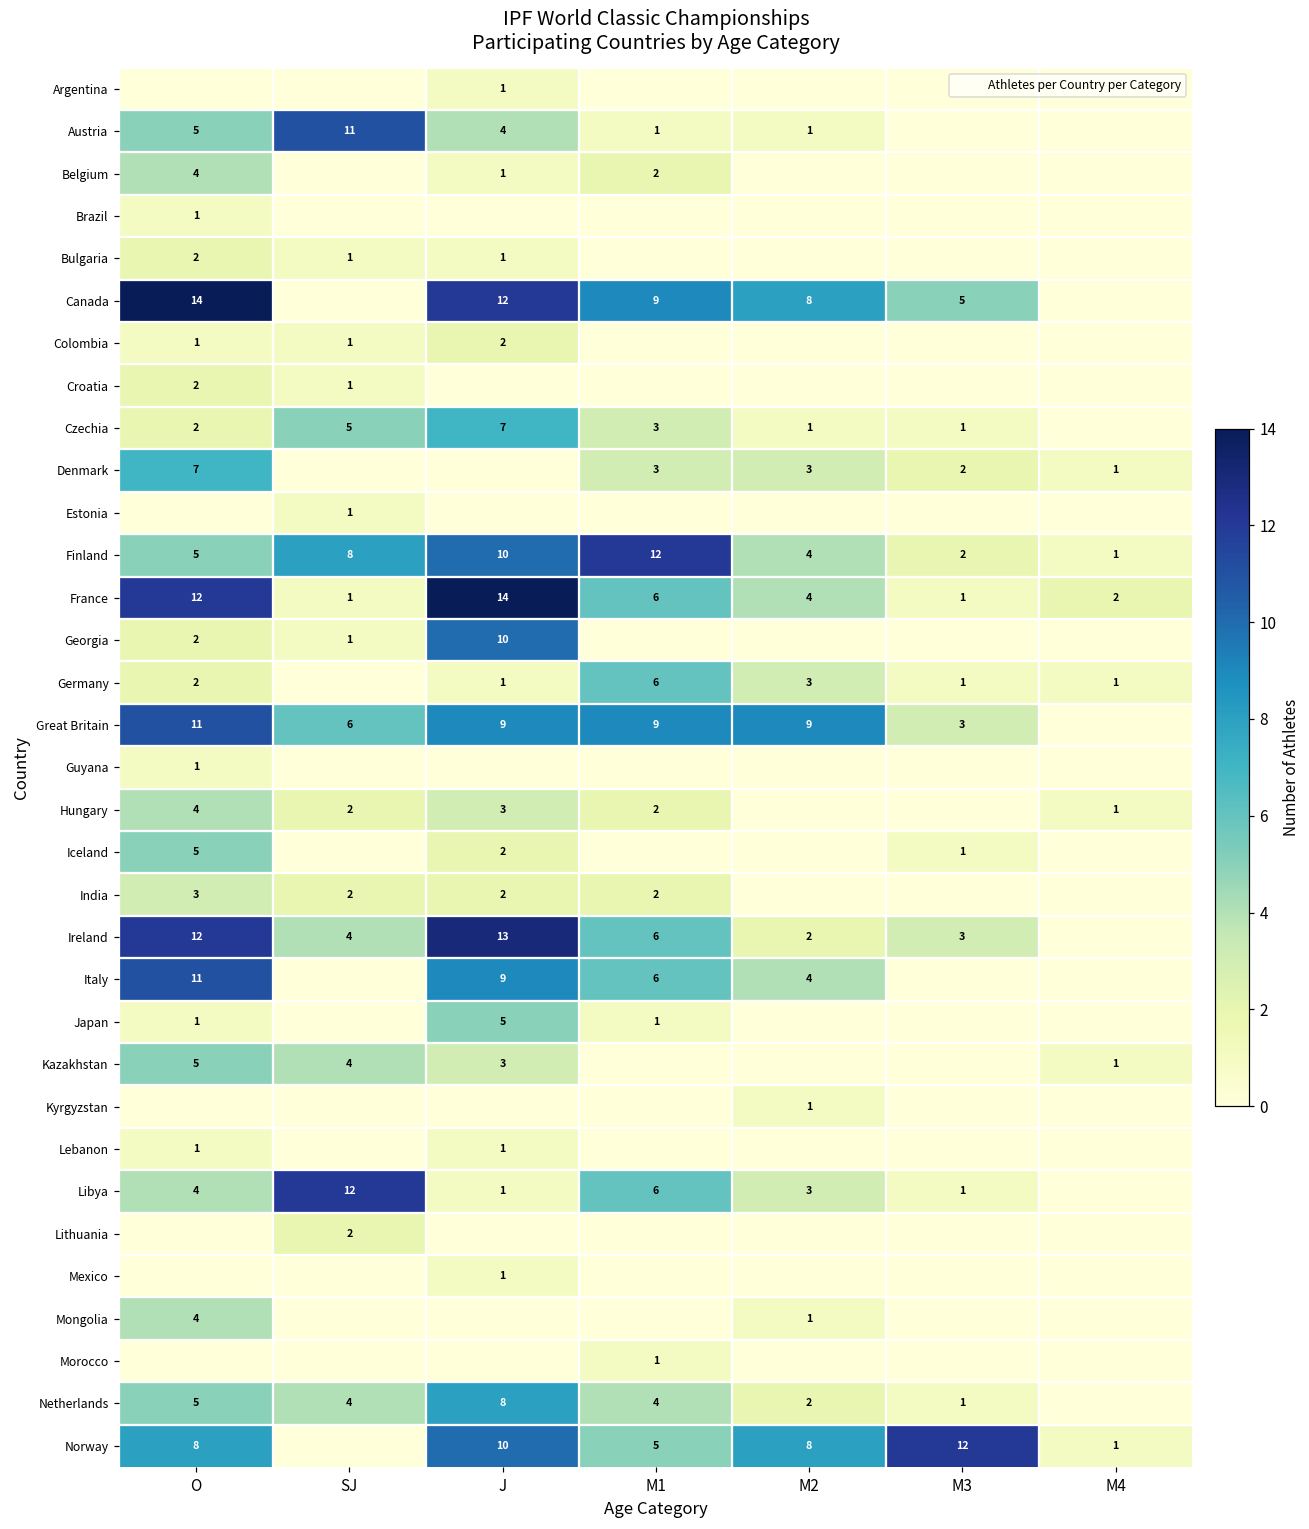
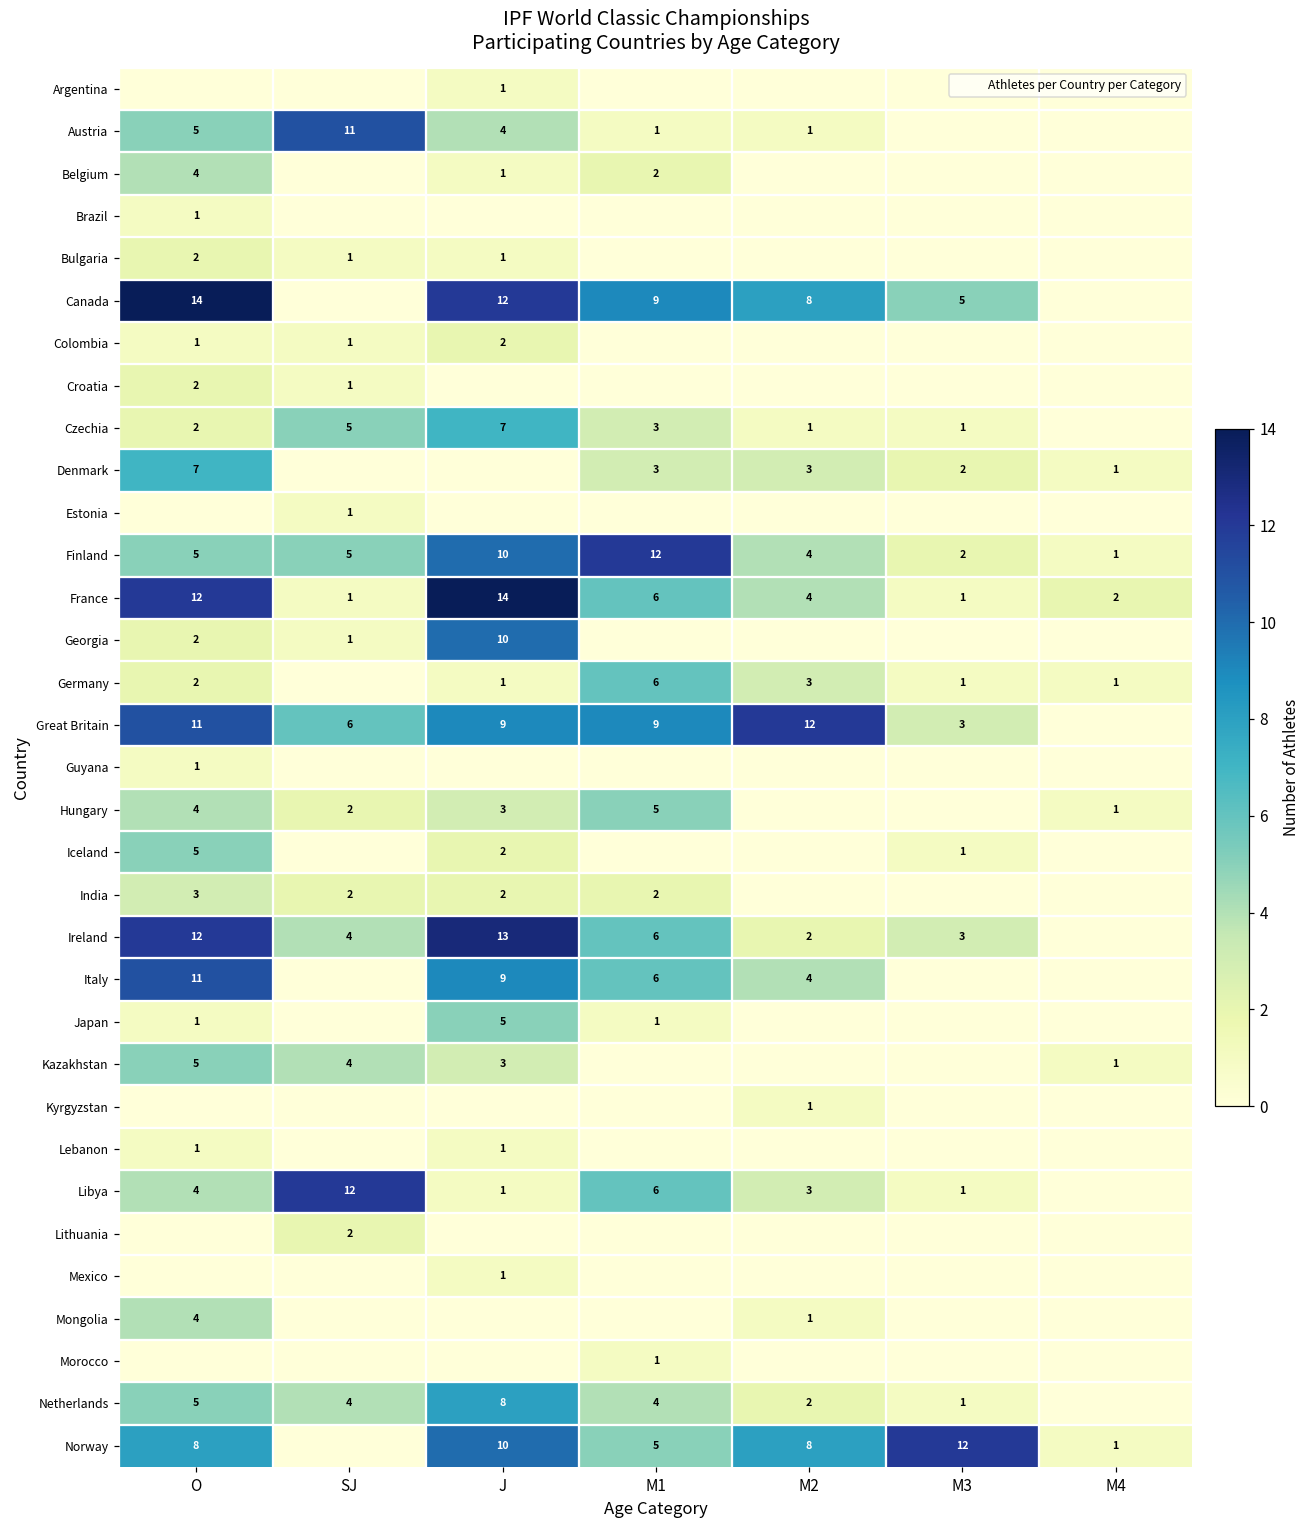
  {
    "Argentina": {
      "J": 1
    },
    "Austria": {
      "O": 5,
      "SJ": 11,
      "J": 4,
      "M1": 1,
      "M2": 1
    },
    "Belgium": {
      "O": 4,
      "J": 1,
      "M1": 2
    },
    "Brazil": {
      "O": 1
    },
    "Bulgaria": {
      "O": 2,
      "SJ": 1,
      "J": 1
    },
    "Canada": {
      "O": 14,
      "J": 12,
      "M1": 9,
      "M2": 8,
      "M3": 5
    },
    "Colombia": {
      "O": 1,
      "SJ": 1,
      "J": 2
    },
    "Croatia": {
      "O": 2,
      "SJ": 1
    },
    "Czechia": {
      "O": 2,
      "SJ": 5,
      "J": 7,
      "M1": 3,
      "M2": 1,
      "M3": 1
    },
    "Denmark": {
      "O": 7,
      "M1": 3,
      "M2": 3,
      "M3": 2,
      "M4": 1
    },
    "Estonia": {
      "SJ": 1
    },
    "Finland": {
      "O": 5,
-     "SJ": 8,
+     "SJ": 5,
      "J": 10,
      "M1": 12,
      "M2": 4,
      "M3": 2,
      "M4": 1
    },
    "France": {
      "O": 12,
      "SJ": 1,
      "J": 14,
      "M1": 6,
      "M2": 4,
      "M3": 1,
      "M4": 2
    },
    "Georgia": {
      "O": 2,
      "SJ": 1,
      "J": 10
    },
    "Germany": {
      "O": 2,
      "J": 1,
      "M1": 6,
      "M2": 3,
      "M3": 1,
      "M4": 1
    },
    "Great Britain": {
      "O": 11,
      "SJ": 6,
      "J": 9,
      "M1": 9,
-     "M2": 9,
+     "M2": 12,
      "M3": 3
    },
    "Guyana": {
      "O": 1
    },
    "Hungary": {
      "O": 4,
      "SJ": 2,
      "J": 3,
-     "M1": 2,
+     "M1": 5,
      "M4": 1
    },
    "Iceland": {
      "O": 5,
      "J": 2,
      "M3": 1
    },
    "India": {
      "O": 3,
      "SJ": 2,
      "J": 2,
      "M1": 2
    },
    "Ireland": {
      "O": 12,
      "SJ": 4,
      "J": 13,
      "M1": 6,
      "M2": 2,
      "M3": 3
    },
    "Italy": {
      "O": 11,
      "J": 9,
      "M1": 6,
      "M2": 4
    },
    "Japan": {
      "O": 1,
      "J": 5,
      "M1": 1
    },
    "Kazakhstan": {
      "O": 5,
      "SJ": 4,
      "J": 3,
      "M4": 1
    },
    "Kyrgyzstan": {
      "M2": 1
    },
    "Lebanon": {
      "O": 1,
      "J": 1
    },
    "Libya": {
      "O": 4,
      "SJ": 12,
      "J": 1,
      "M1": 6,
      "M2": 3,
      "M3": 1
    },
    "Lithuania": {
      "SJ": 2
    },
    "Mexico": {
      "J": 1
    },
    "Mongolia": {
      "O": 4,
      "M2": 1
    },
    "Morocco": {
      "M1": 1
    },
    "Netherlands": {
      "O": 5,
      "SJ": 4,
      "J": 8,
      "M1": 4,
      "M2": 2,
      "M3": 1
    },
    "Norway": {
      "O": 8,
      "J": 10,
      "M1": 5,
      "M2": 8,
      "M3": 12,
      "M4": 1
    }
  }
